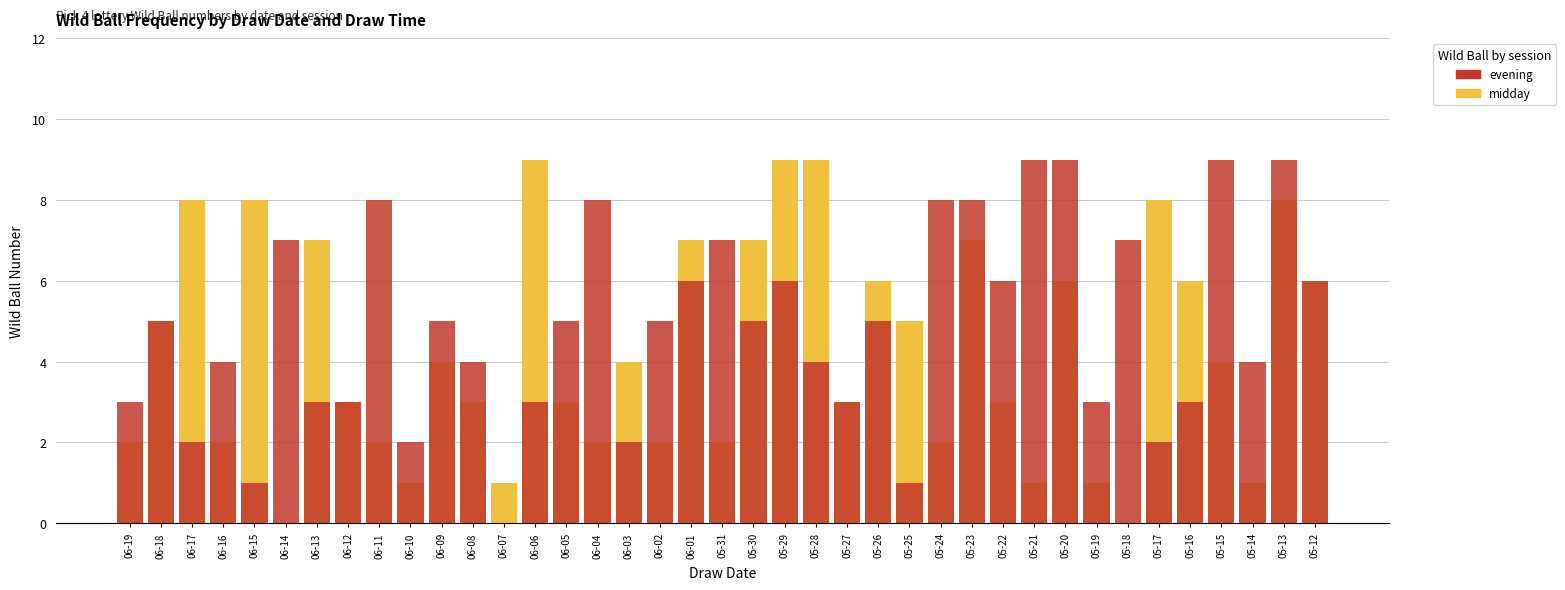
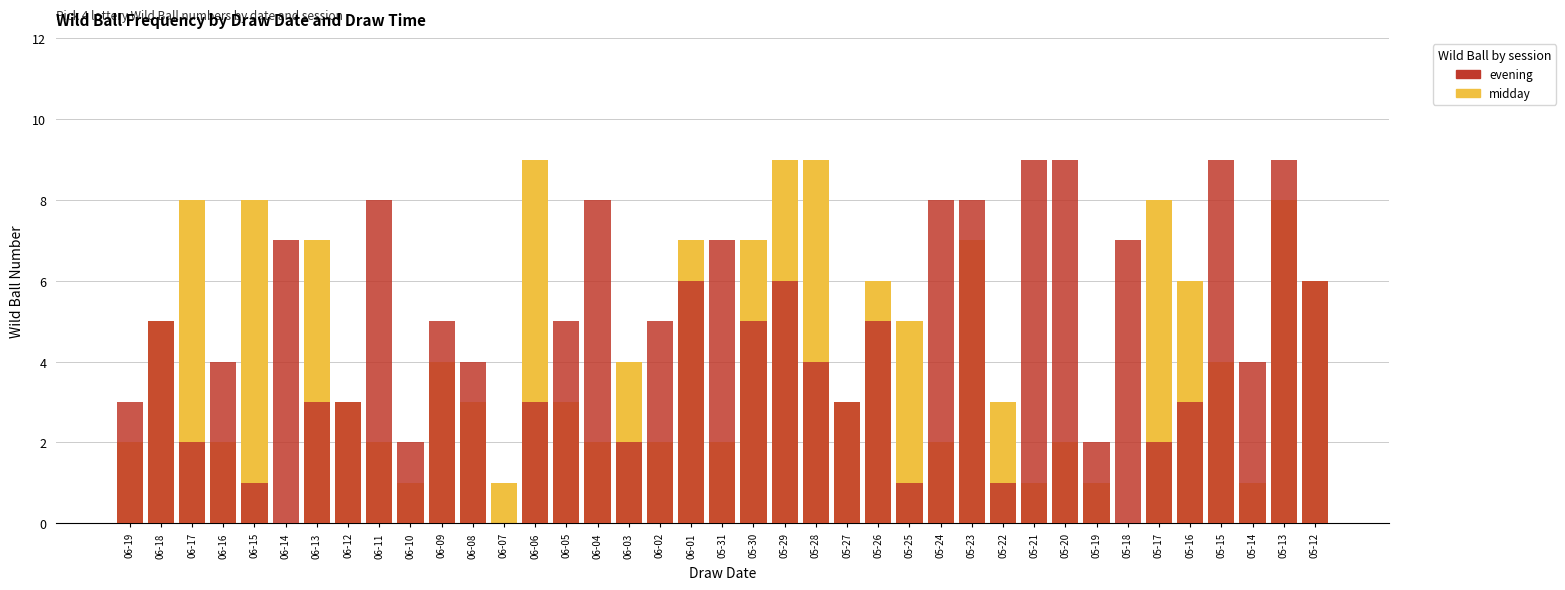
  {
    "midday": {
      "06-18": 5,
      "06-17": 8,
      "06-15": 8,
      "06-14": 0,
      "06-13": 7,
      "06-12": 3,
      "06-07": 1,
      "06-06": 9,
      "06-03": 4,
      "06-01": 7,
      "05-30": 7,
      "05-29": 9,
      "05-28": 9,
      "05-27": 3,
      "05-26": 6,
      "05-25": 5,
-     "05-20": 6,
+     "05-20": 2,
      "05-18": 0,
      "05-17": 8,
      "05-16": 6,
      "05-12": 6
    },
    "evening": {
      "06-19": 3,
      "06-18": 5,
      "06-16": 4,
      "06-14": 7,
      "06-12": 3,
      "06-11": 8,
      "06-10": 2,
      "06-09": 5,
      "06-08": 4,
      "06-07": 0,
      "06-05": 5,
      "06-04": 8,
      "06-02": 5,
      "05-31": 7,
      "05-27": 3,
      "05-24": 8,
      "05-23": 8,
-     "05-22": 6,
+     "05-22": 1,
      "05-21": 9,
      "05-20": 9,
-     "05-19": 3,
+     "05-19": 2,
      "05-18": 7,
      "05-15": 9,
      "05-14": 4,
      "05-13": 9,
      "05-12": 6
    }
  }
